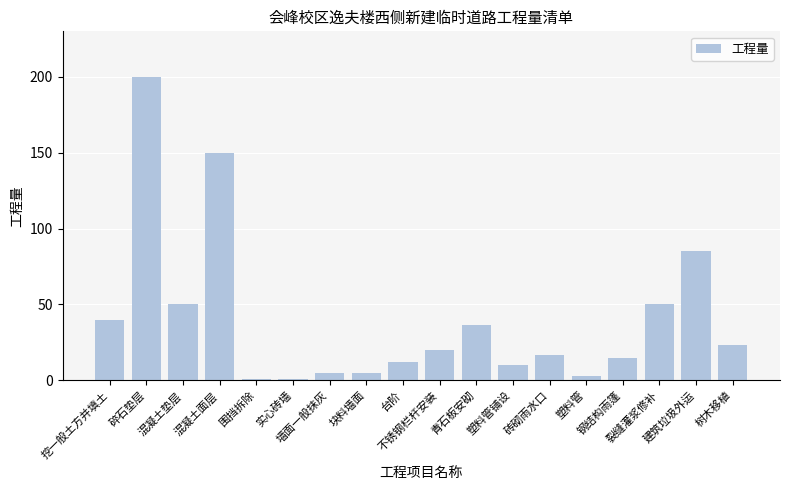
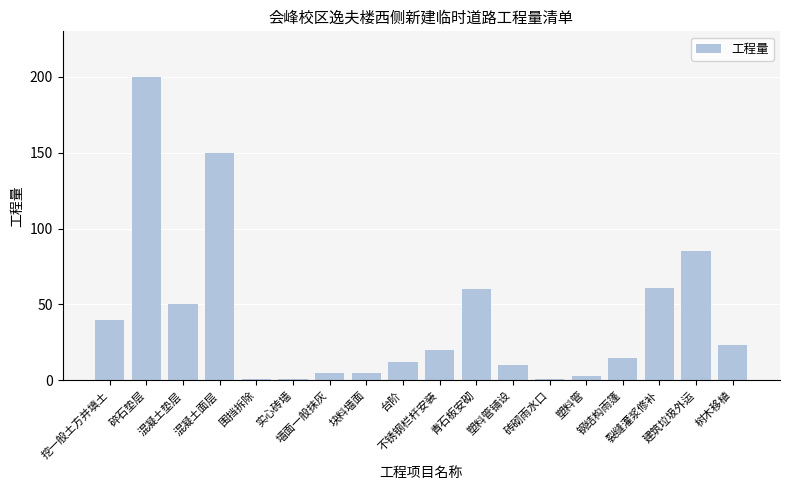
  {
    "挖一般土方并填土": 40,
    "碎石垫层": 200,
    "混凝土垫层": 50,
    "混凝土面层": 150,
    "墙面一般抹灰": 5,
    "块料墙面": 5,
    "台阶": 12,
    "不锈钢栏杆安装": 20,
-   "青石板安砌": 37,
+   "青石板安砌": 60,
    "塑料管铺设": 10,
-   "砖砌雨水口": 16,
+   "砖砌雨水口": 1,
    "塑料管": 3,
    "钢结构雨篷": 15,
-   "裂缝灌浆修补": 50,
+   "裂缝灌浆修补": 61,
    "建筑垃圾外运": 86,
    "树木移植": 23
  }
